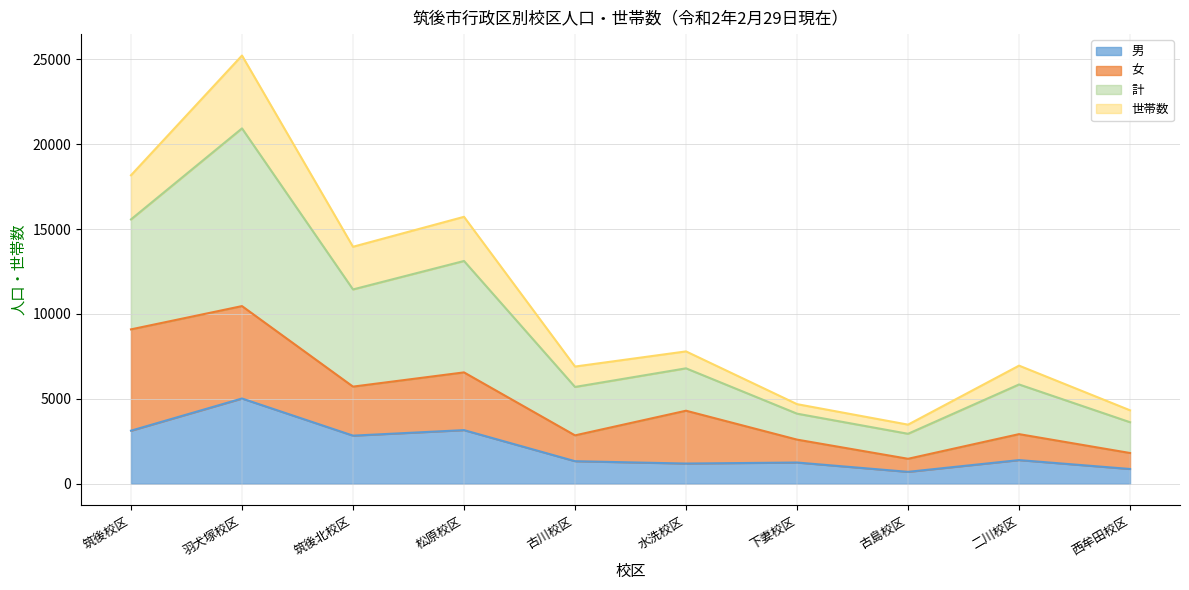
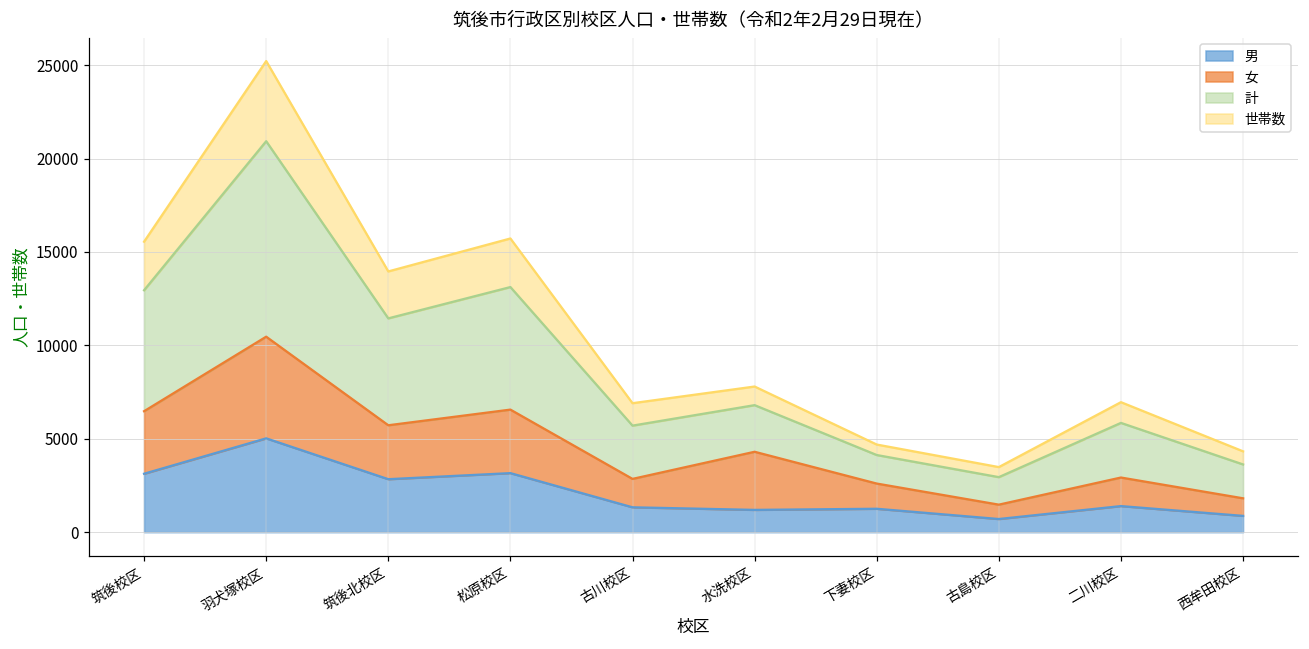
  {
    "男": {
      "筑後校区": 3100,
      "羽犬塚校区": 5000,
      "筑後北校区": 2800,
      "松原校区": 3200,
      "古川校区": 1300,
      "水洗校区": 1200,
      "下妻校区": 1300,
      "古島校区": 700,
      "二川校区": 1400,
      "西牟田校区": 900
    },
    "女": {
-     "筑後校区": 6000,
+     "筑後校区": 3300,
      "羽犬塚校区": 5400,
      "筑後北校区": 2900,
      "松原校区": 3400,
      "古川校区": 1500,
      "水洗校区": 3100,
      "下妻校区": 1300,
      "古島校区": 800,
      "二川校区": 1500,
      "西牟田校区": 900
    },
    "計": {
      "筑後校区": 6500,
      "羽犬塚校区": 10500,
      "筑後北校区": 5700,
      "松原校区": 6600,
      "古川校区": 2900,
      "水洗校区": 2500,
      "下妻校区": 1500,
      "古島校区": 1500,
      "二川校区": 2900,
      "西牟田校区": 1800
    },
    "世帯数": {
      "筑後校区": 2600,
      "羽犬塚校区": 4300,
      "筑後北校区": 2500,
      "松原校区": 2600,
      "古川校区": 1200,
      "水洗校区": 1000,
      "下妻校区": 600,
      "古島校区": 500,
      "二川校区": 1100,
      "西牟田校区": 700
    }
  }
